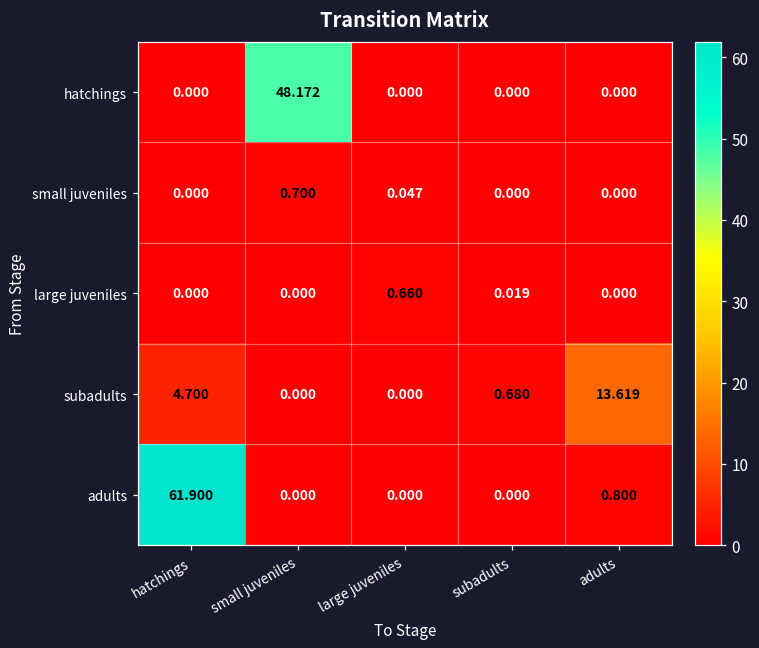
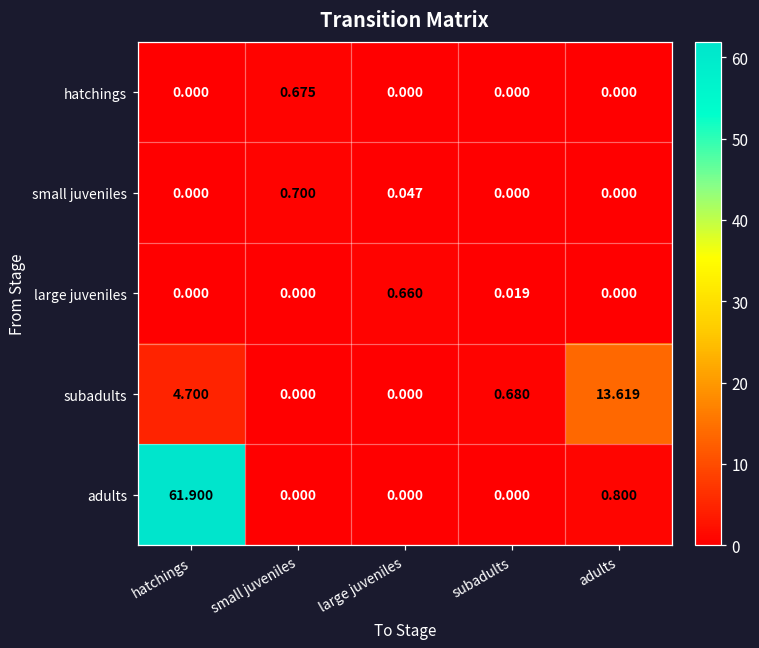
  {
    "hatchings": {
      "hatchings": 0.000,
-     "small juveniles": 48.172,
+     "small juveniles": 0.675,
      "large juveniles": 0.000,
      "subadults": 0.000,
      "adults": 0.000
    },
    "small juveniles": {
      "hatchings": 0.000,
      "small juveniles": 0.700,
      "large juveniles": 0.047,
      "subadults": 0.000,
      "adults": 0.000
    },
    "large juveniles": {
      "hatchings": 0.000,
      "small juveniles": 0.000,
      "large juveniles": 0.660,
      "subadults": 0.019,
      "adults": 0.000
    },
    "subadults": {
      "hatchings": 4.700,
      "small juveniles": 0.000,
      "large juveniles": 0.000,
      "subadults": 0.680,
      "adults": 13.619
    },
    "adults": {
      "hatchings": 61.900,
      "small juveniles": 0.000,
      "large juveniles": 0.000,
      "subadults": 0.000,
      "adults": 0.800
    }
  }
